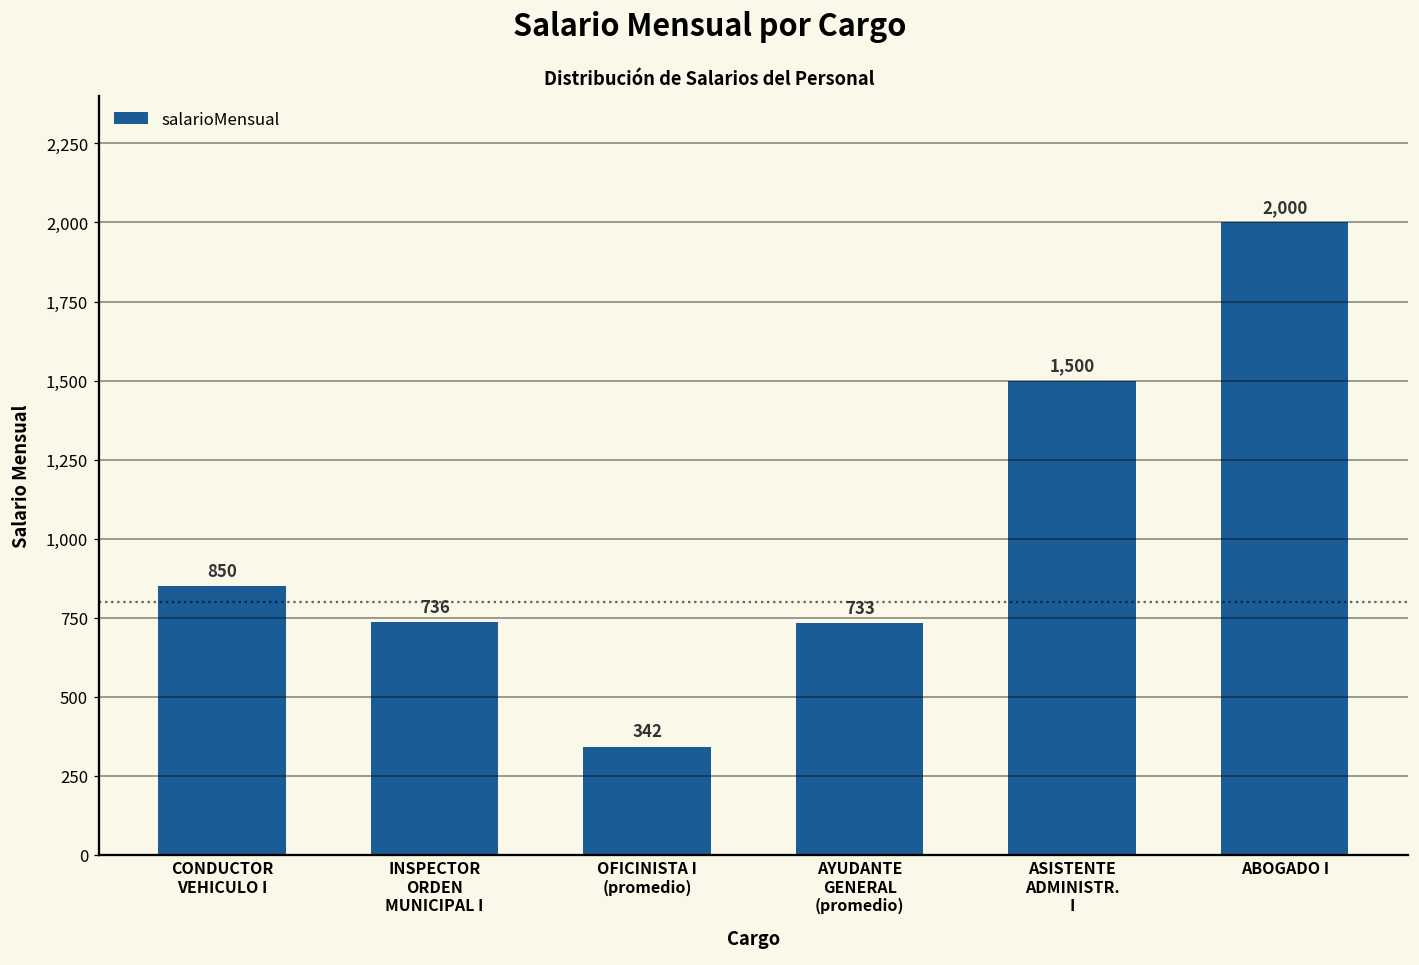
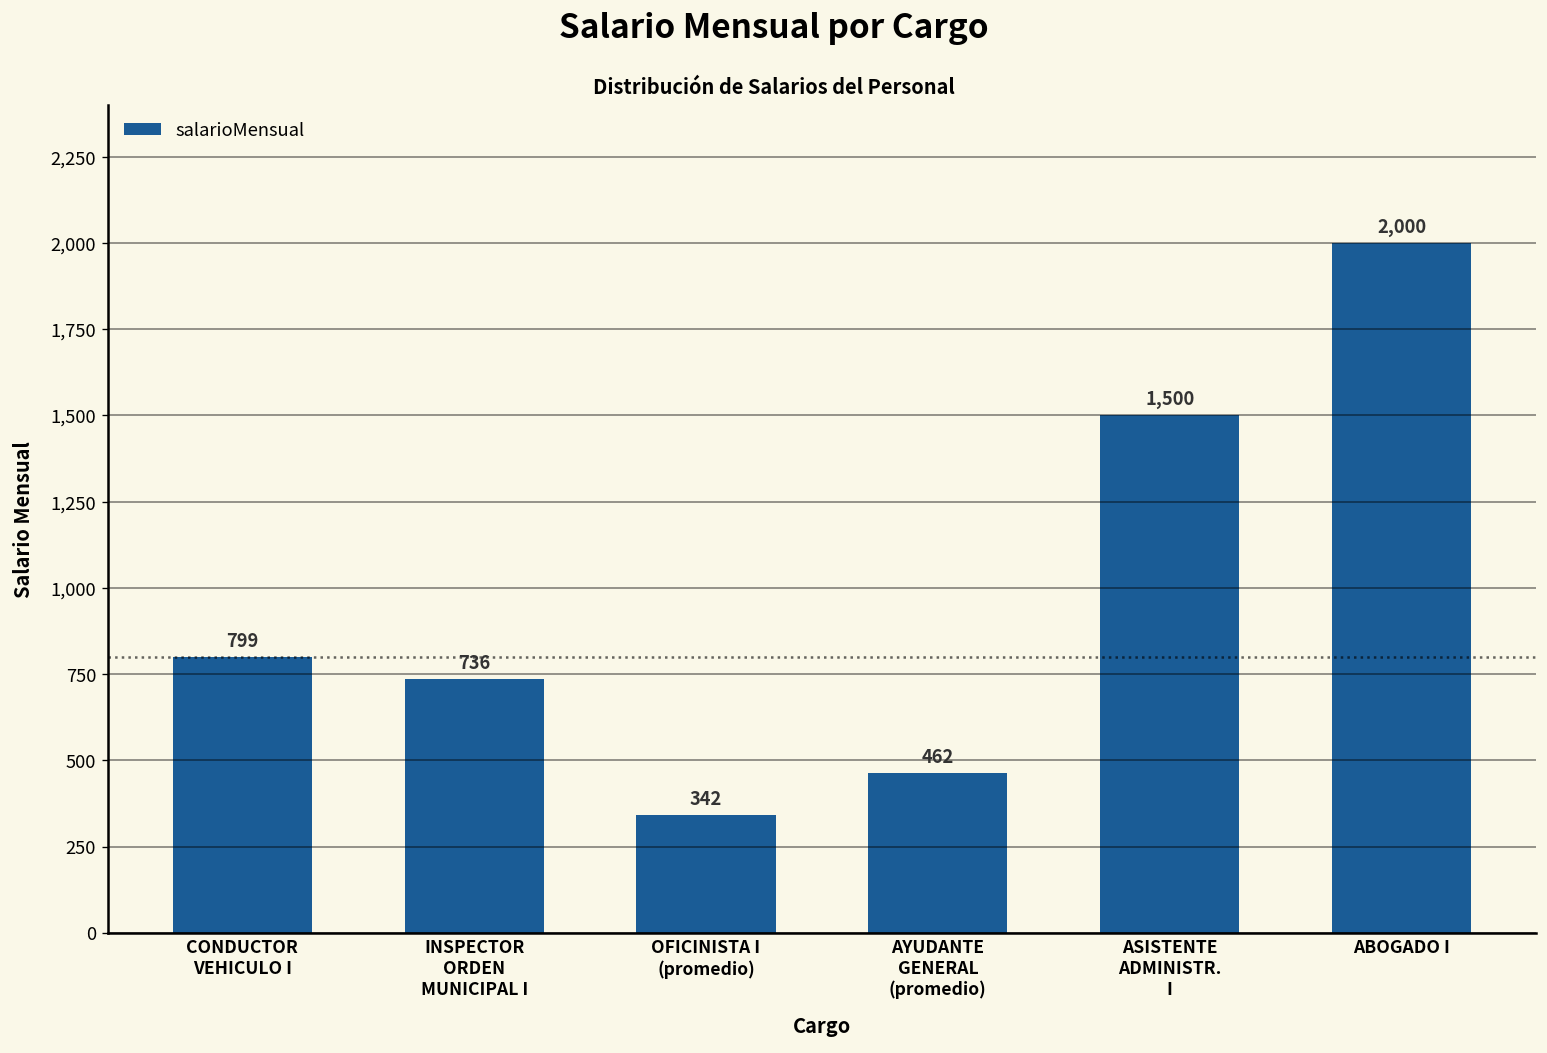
  {
-   "CONDUCTOR VEHICULO I": "850",
+   "CONDUCTOR VEHICULO I": "799",
    "INSPECTOR ORDEN MUNICIPAL I": "736",
    "OFICINISTA I (promedio)": "342",
-   "AYUDANTE GENERAL (promedio)": "733",
+   "AYUDANTE GENERAL (promedio)": "462",
    "ASISTENTE ADMINISTR. I": "1,500",
    "ABOGADO I": "2,000"
  }
